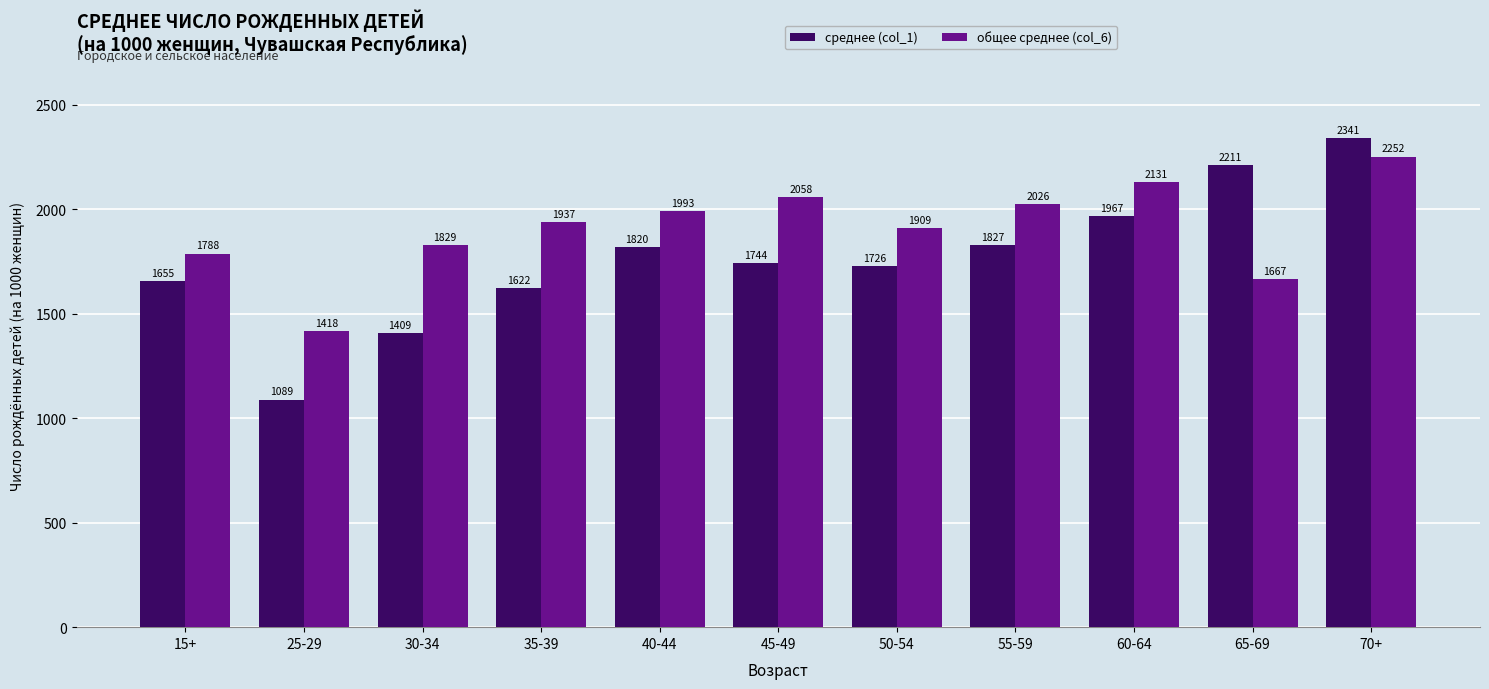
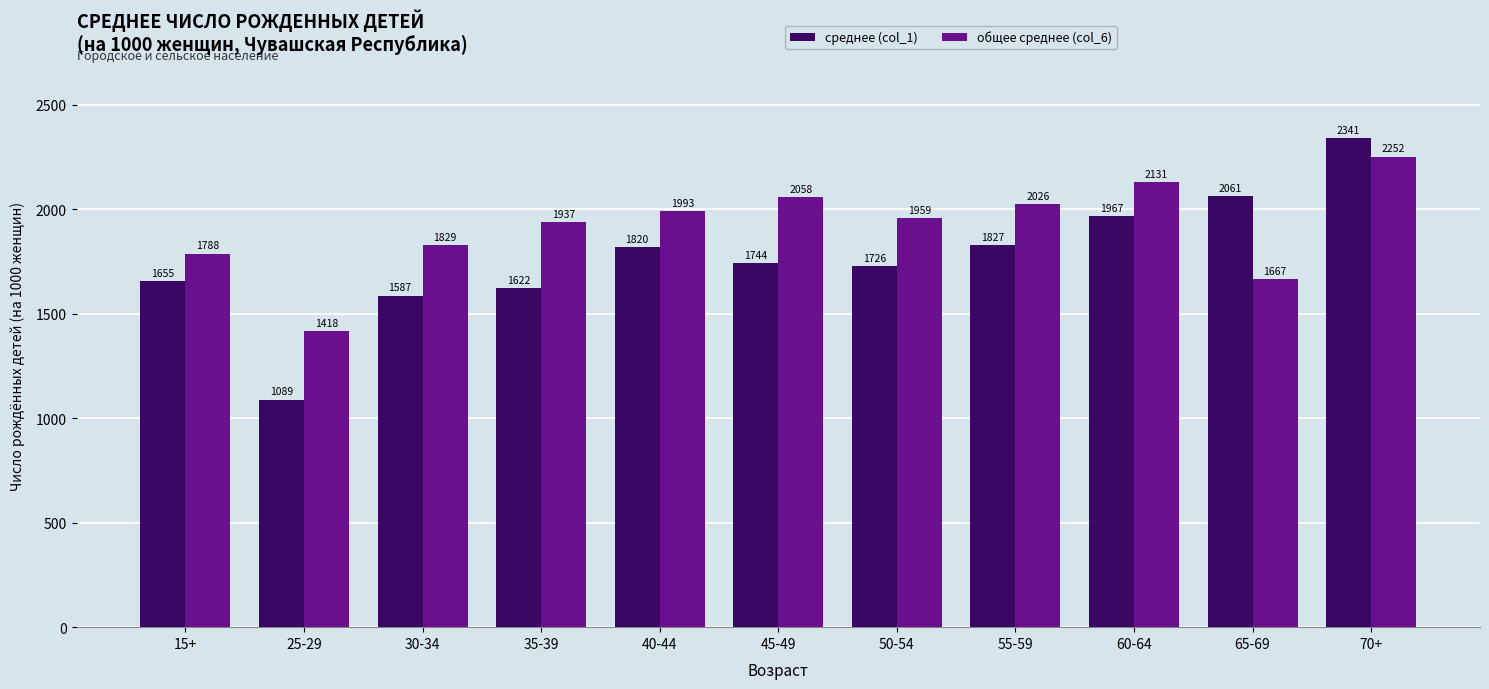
  {
    "среднее (col_1)": {
      "15+": 1655,
      "25-29": 1089,
-     "30-34": 1409,
+     "30-34": 1587,
      "35-39": 1622,
      "40-44": 1820,
      "45-49": 1744,
      "50-54": 1726,
      "55-59": 1827,
      "60-64": 1967,
-     "65-69": 2211,
+     "65-69": 2061,
      "70+": 2341
    },
    "общее среднее (col_6)": {
      "15+": 1788,
      "25-29": 1418,
      "30-34": 1829,
      "35-39": 1937,
      "40-44": 1993,
      "45-49": 2058,
-     "50-54": 1909,
+     "50-54": 1959,
      "55-59": 2026,
      "60-64": 2131,
      "65-69": 1667,
      "70+": 2252
    }
  }
